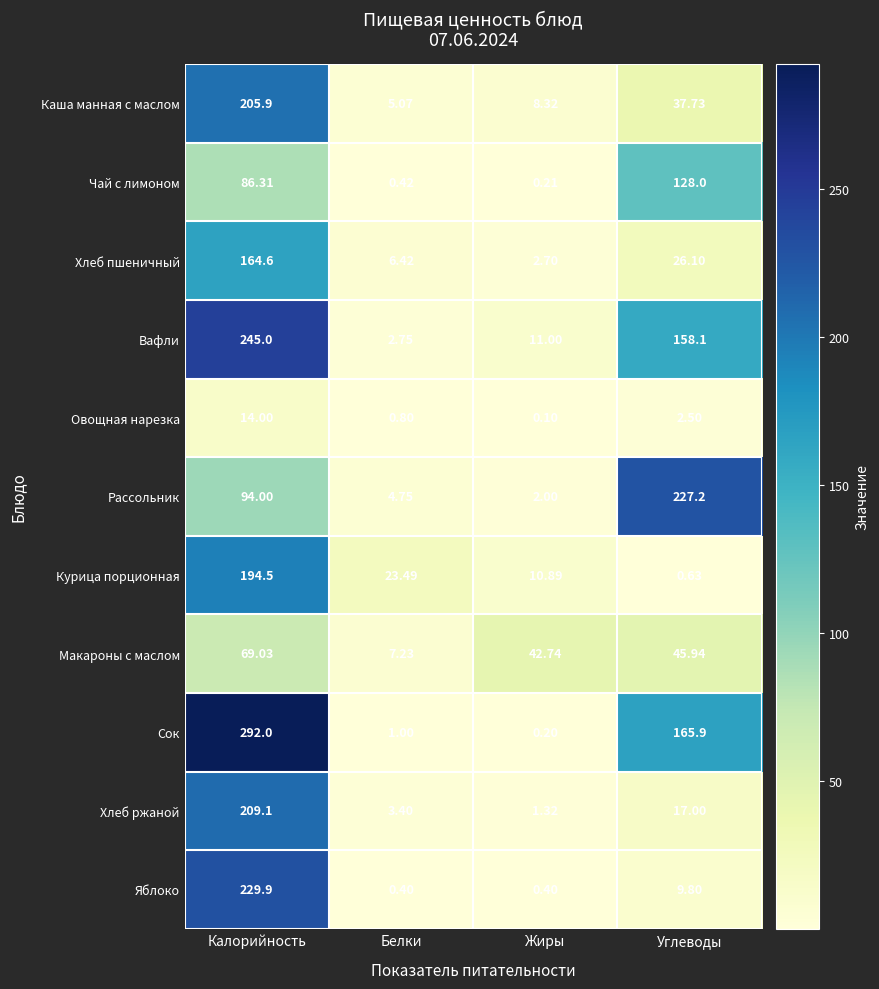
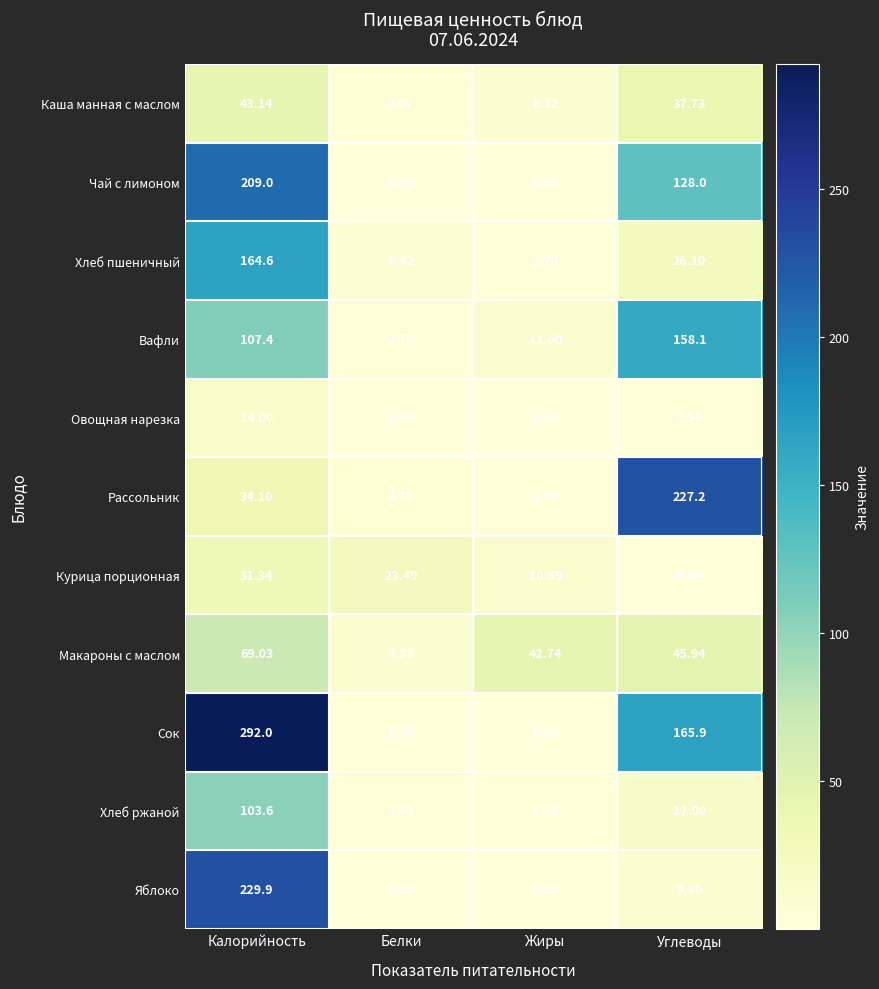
  {
    "Каша манная с маслом": {
-     "Калорийность": 205.9,
+     "Калорийность": 43.14,
      "Углеводы": 37.73
    },
    "Чай с лимоном": {
-     "Калорийность": 86.31,
+     "Калорийность": 209.0,
      "Углеводы": 128.0
    },
    "Хлеб пшеничный": {
      "Калорийность": 164.6,
      "Углеводы": 26.10
    },
    "Вафли": {
-     "Калорийность": 245.0,
+     "Калорийность": 107.4,
      "Жиры": 11.00,
      "Углеводы": 158.1
    },
    "Овощная нарезка": {
      "Калорийность": 14.00
    },
    "Рассольник": {
-     "Калорийность": 94.00,
+     "Калорийность": 34.10,
      "Углеводы": 227.2
    },
    "Курица порционная": {
-     "Калорийность": 194.5,
+     "Калорийность": 31.34,
      "Белки": 23.49,
      "Жиры": 10.89
    },
    "Макароны с маслом": {
      "Калорийность": 69.03,
      "Жиры": 42.74,
      "Углеводы": 45.94
    },
    "Сок": {
      "Калорийность": 292.0,
      "Углеводы": 165.9
    },
    "Хлеб ржаной": {
-     "Калорийность": 209.1,
+     "Калорийность": 103.6,
      "Углеводы": 17.00
    },
    "Яблоко": {
      "Калорийность": 229.9,
      "Углеводы": 9.80
    }
  }
